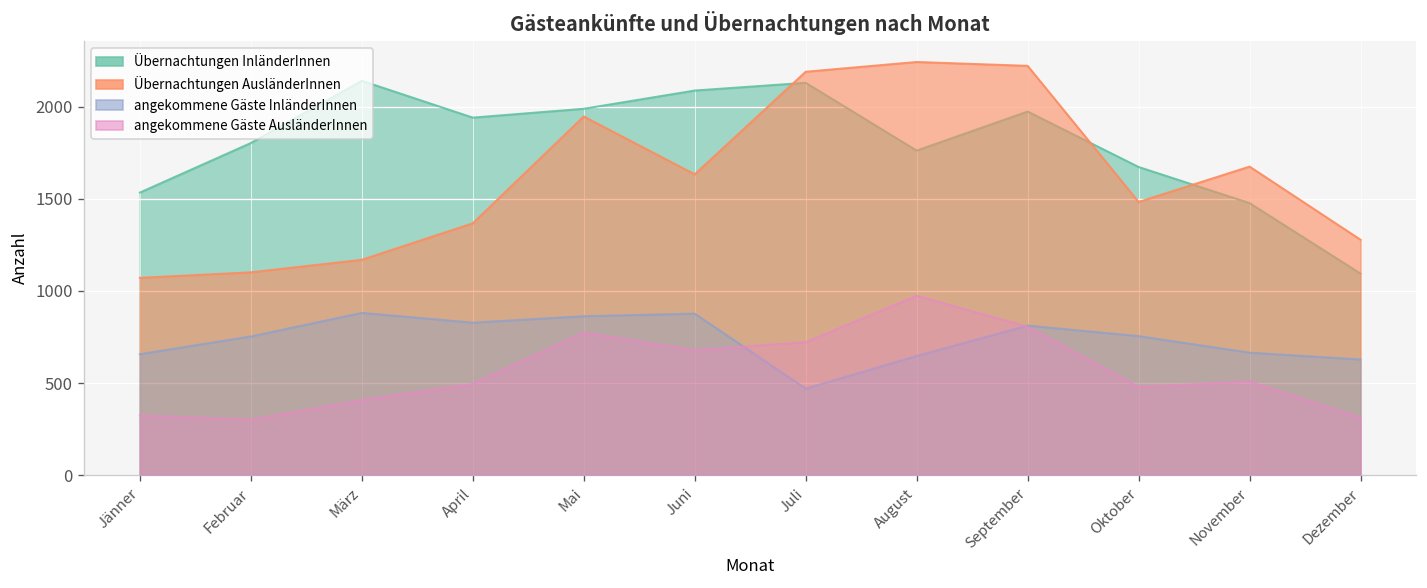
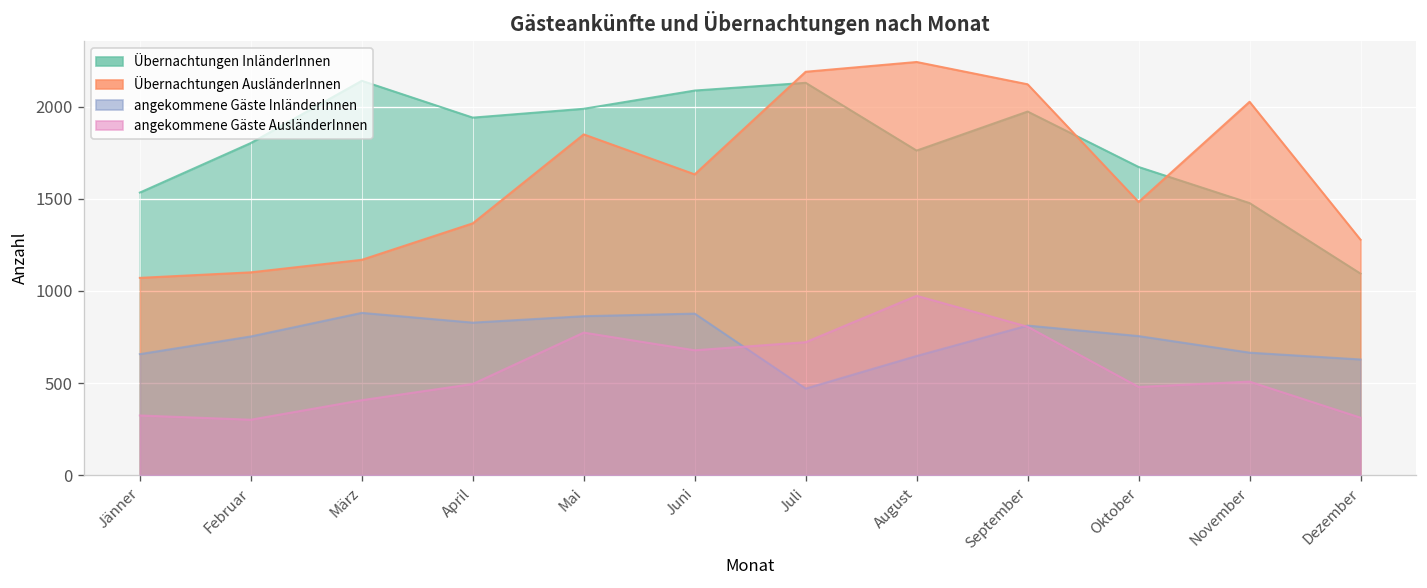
  {
    "Übernachtungen InländerInnen": {
      "Jänner": 1530,
      "Februar": 1800,
      "April": 1940,
      "Mai": 1990,
      "Juni": 2090,
      "Juli": 2130,
      "August": 1760,
      "September": 1970,
      "Oktober": 1670,
      "November": 1480,
      "Dezember": 1090
    },
    "Übernachtungen AusländerInnen": {
      "Jänner": 1070,
      "Februar": 1100,
      "März": 1170,
      "April": 1370,
-     "Mai": 1950,
+     "Mai": 1850,
      "Juni": 1630,
      "Juli": 2190,
      "August": 2240,
-     "September": 2220,
+     "September": 2120,
      "Oktober": 1480,
-     "November": 1680,
+     "November": 2030,
      "Dezember": 1280
    }
  }
